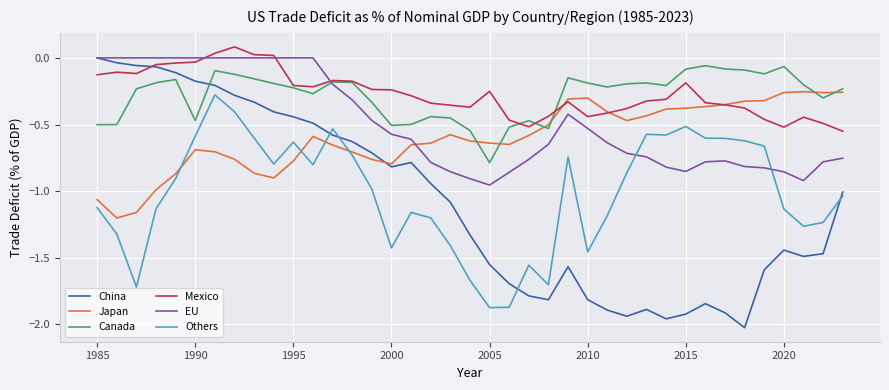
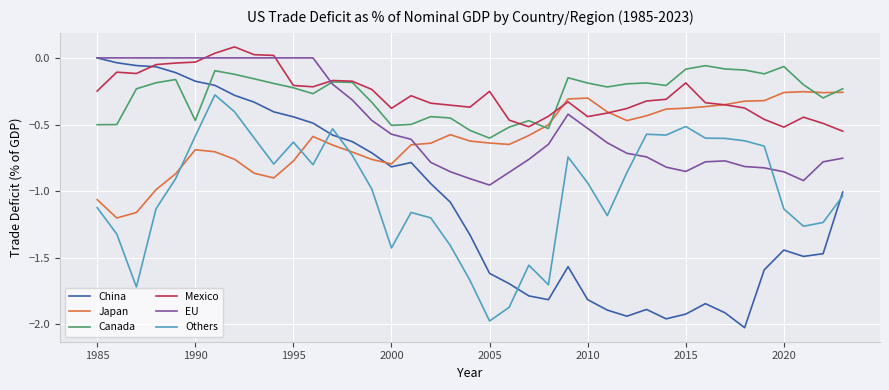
  {
    "China": {
      "1990": -0.17,
      "1995": -0.44,
      "2000": -0.82,
-     "2005": -1.55,
+     "2005": -1.62,
      "2010": -1.81,
      "2015": -1.92,
      "2020": -1.44
    },
    "Japan": {
      "1985": -1.06,
      "1990": -0.69,
      "1995": -0.77,
      "2000": -0.80,
      "2005": -0.64,
      "2010": -0.30,
      "2015": -0.38,
      "2020": -0.26
    },
    "Canada": {
      "1985": -0.50,
      "1990": -0.47,
      "2000": -0.51,
-     "2005": -0.79,
+     "2005": -0.60,
      "2010": -0.19,
      "2015": -0.08,
      "2020": -0.06
    },
    "Mexico": {
-     "1985": -0.13,
+     "1985": -0.25,
      "1990": -0.03,
-     "2000": -0.24,
+     "2000": -0.38,
      "2005": -0.25,
      "2010": -0.44,
      "2015": -0.19,
      "2020": -0.52
    },
    "EU": {
      "1990": 0.00,
      "1995": 0.00,
      "2000": -0.57,
      "2005": -0.95,
      "2010": -0.53,
      "2015": -0.85,
      "2020": -0.86
    },
    "Others": {
      "1985": -1.12,
      "1990": -0.59,
      "1995": -0.63,
      "2000": -1.43,
-     "2005": -1.87,
-     "2010": -1.46,
+     "2005": -1.97,
+     "2010": -0.94,
      "2015": -0.51,
      "2020": -1.13
    }
  }
